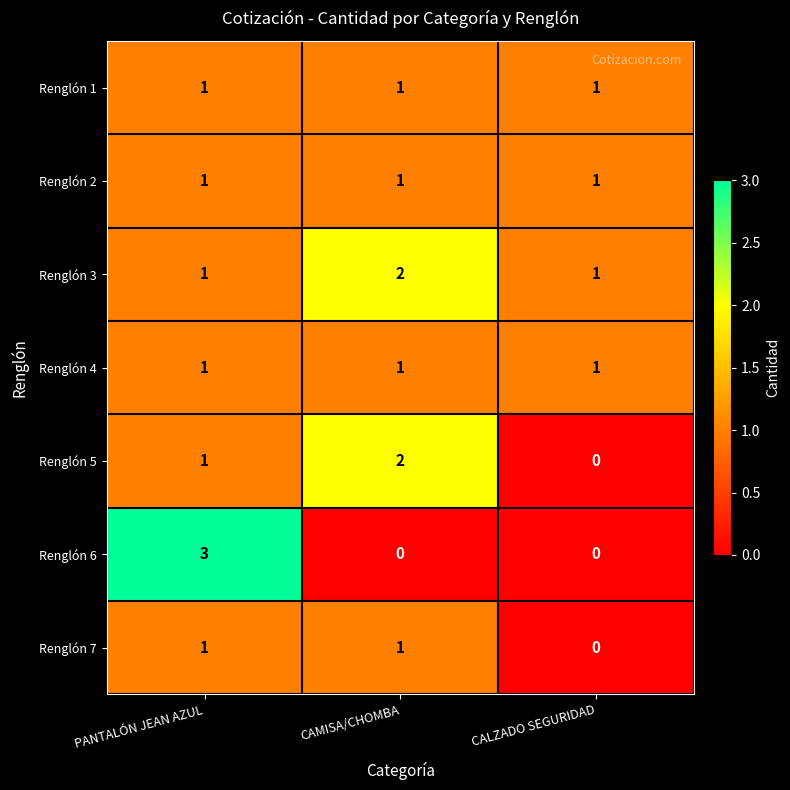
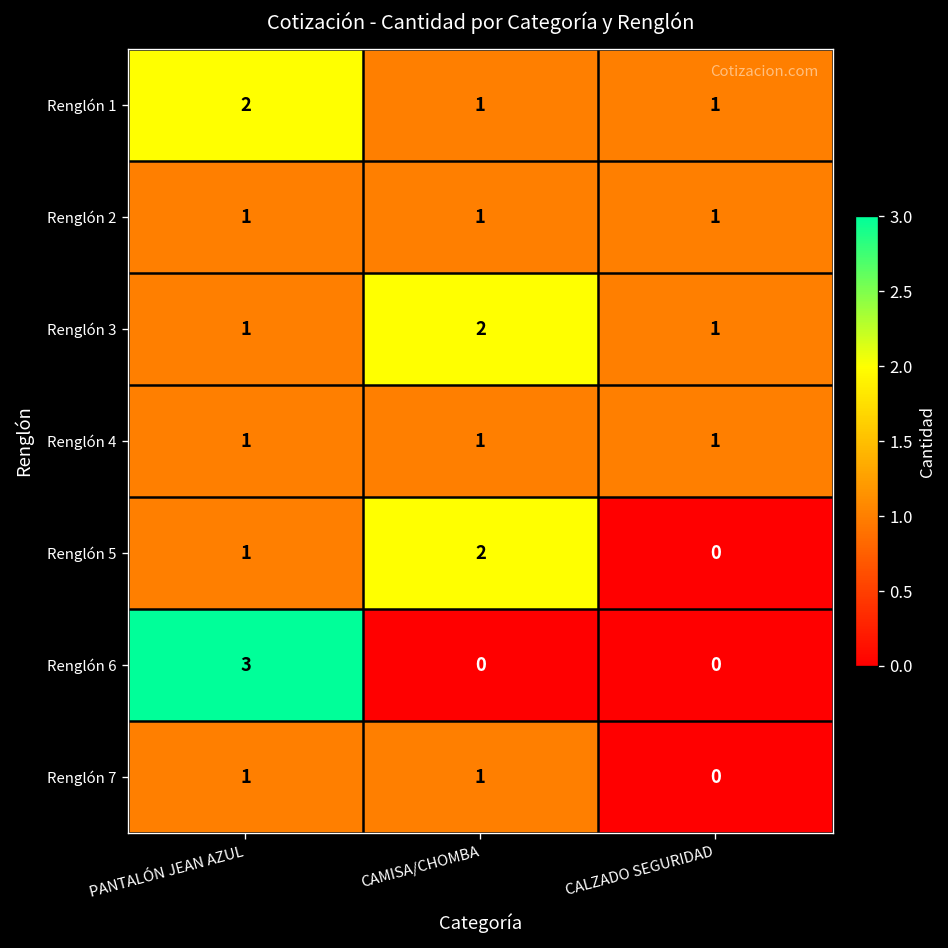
  {
    "Renglón 1": {
-     "PANTALÓN JEAN AZUL": 1,
+     "PANTALÓN JEAN AZUL": 2,
      "CAMISA/CHOMBA": 1
    },
    "Renglón 2": {
      "PANTALÓN JEAN AZUL": 1,
      "CAMISA/CHOMBA": 1,
      "CALZADO SEGURIDAD": 1
    },
    "Renglón 3": {
      "PANTALÓN JEAN AZUL": 1,
      "CAMISA/CHOMBA": 2,
      "CALZADO SEGURIDAD": 1
    },
    "Renglón 4": {
      "PANTALÓN JEAN AZUL": 1,
      "CAMISA/CHOMBA": 1,
      "CALZADO SEGURIDAD": 1
    },
    "Renglón 5": {
      "PANTALÓN JEAN AZUL": 1,
      "CAMISA/CHOMBA": 2,
      "CALZADO SEGURIDAD": 0
    },
    "Renglón 6": {
      "PANTALÓN JEAN AZUL": 3,
      "CAMISA/CHOMBA": 0,
      "CALZADO SEGURIDAD": 0
    },
    "Renglón 7": {
      "PANTALÓN JEAN AZUL": 1,
      "CAMISA/CHOMBA": 1,
      "CALZADO SEGURIDAD": 0
    }
  }
